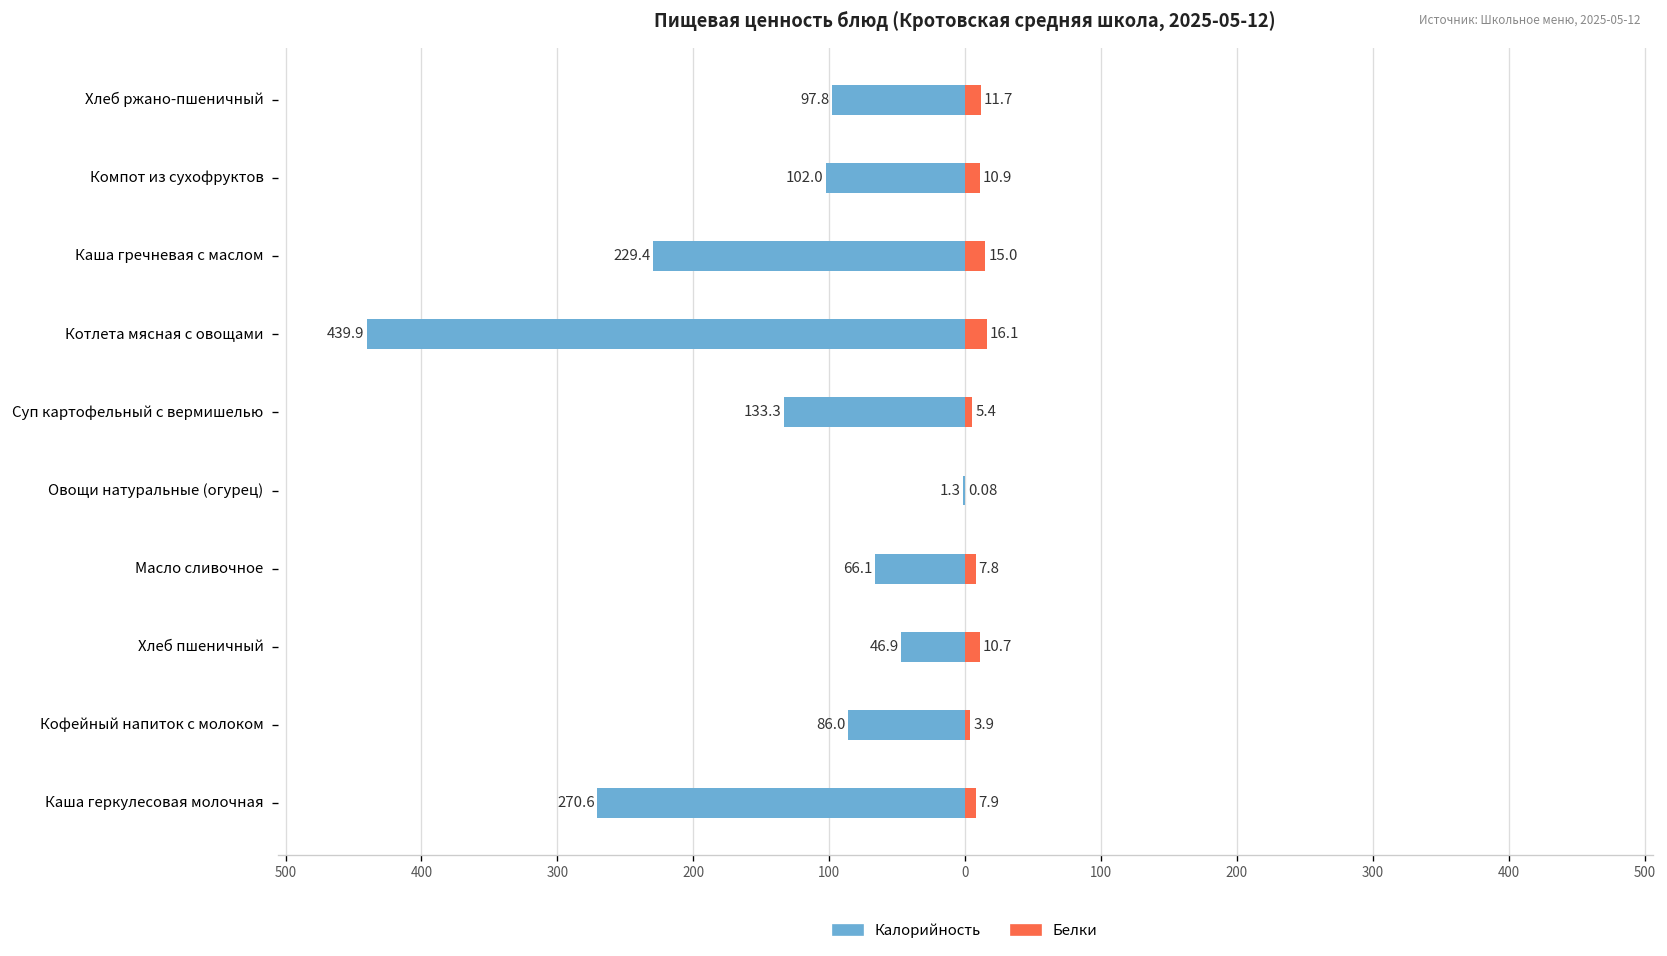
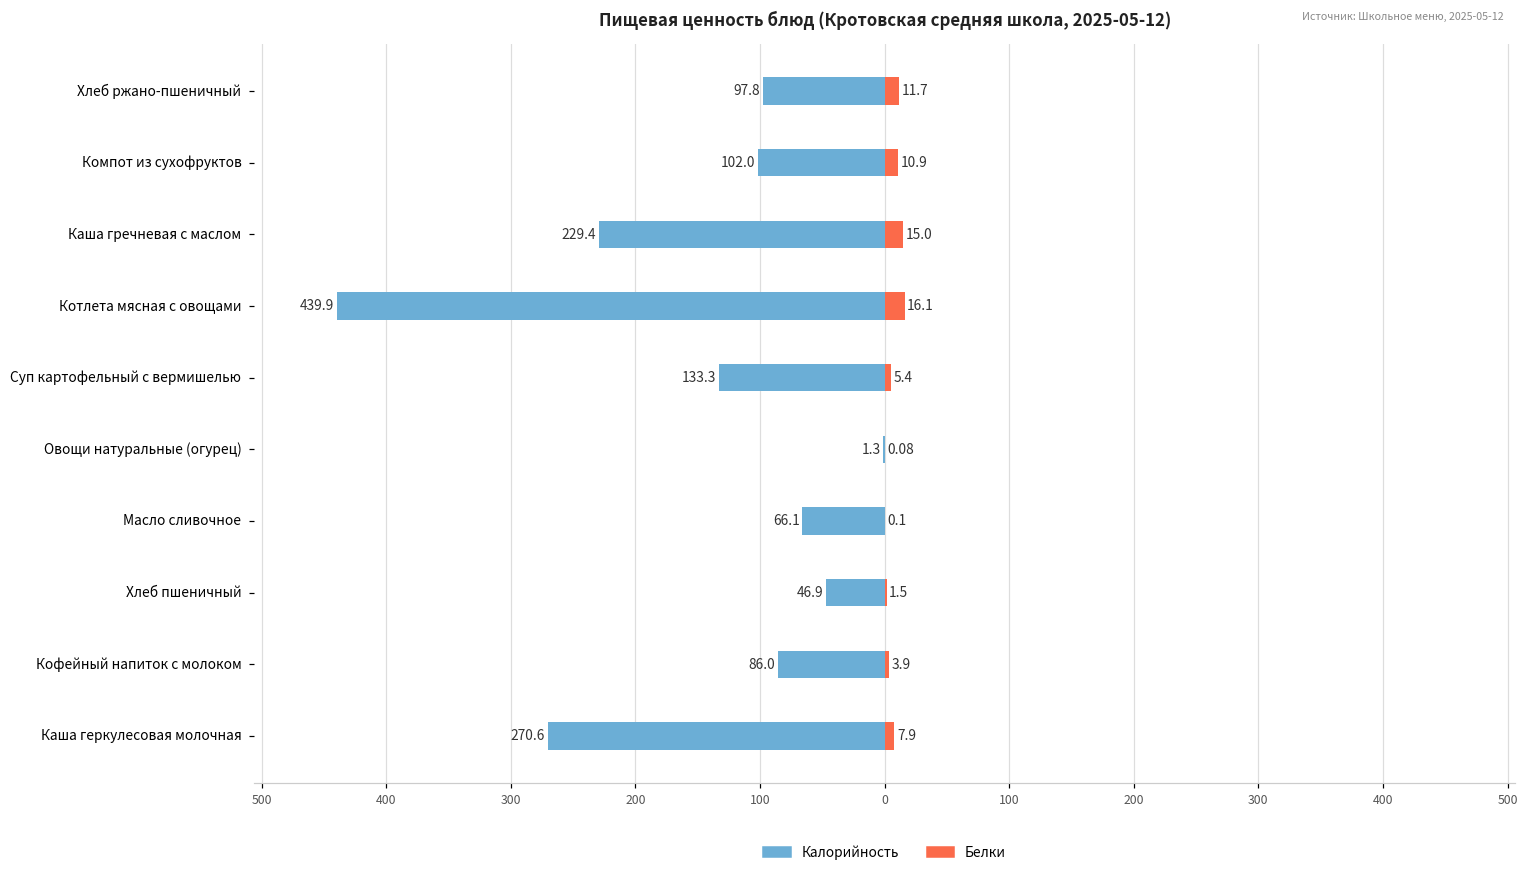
  {
    "Белки": {
      "Хлеб ржано-пшеничный": 11.7,
      "Компот из сухофруктов": 10.9,
      "Каша гречневая с маслом": 15.0,
      "Котлета мясная с овощами": 16.1,
      "Суп картофельный с вермишелью": 5.4,
      "Овощи натуральные (огурец)": 0.08,
-     "Масло сливочное": 7.8,
-     "Хлеб пшеничный": 10.7,
+     "Масло сливочное": 0.1,
+     "Хлеб пшеничный": 1.5,
      "Кофейный напиток с молоком": 3.9,
      "Каша геркулесовая молочная": 7.9
    }
  }
